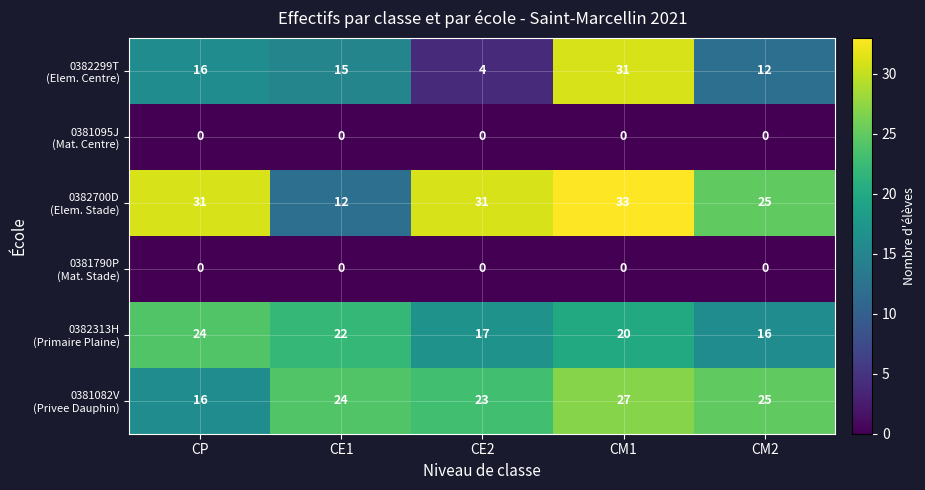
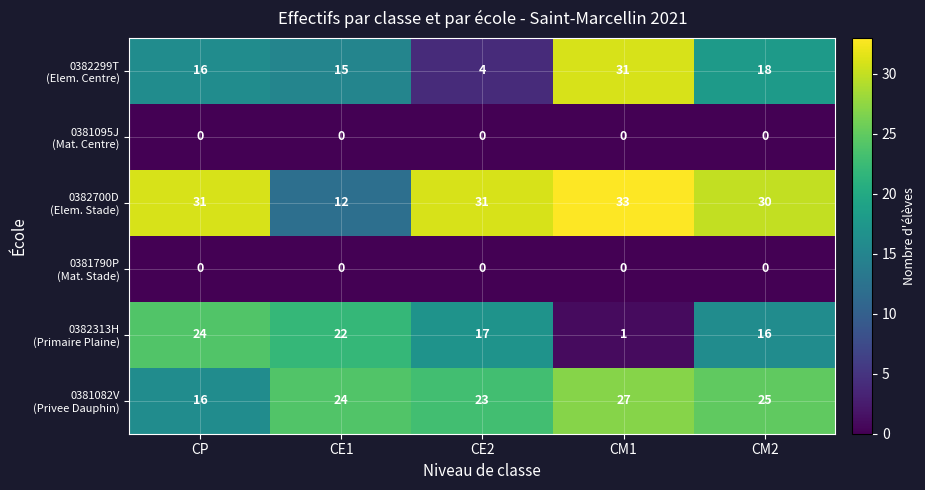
  {
    "0382299T (Elem. Centre)": {
      "CP": 16,
      "CE1": 15,
      "CE2": 4,
      "CM1": 31,
-     "CM2": 12
+     "CM2": 18
    },
    "0381095J (Mat. Centre)": {
      "CP": 0,
      "CE1": 0,
      "CE2": 0,
      "CM1": 0,
      "CM2": 0
    },
    "0382700D (Elem. Stade)": {
      "CP": 31,
      "CE1": 12,
      "CE2": 31,
      "CM1": 33,
-     "CM2": 25
+     "CM2": 30
    },
    "0381790P (Mat. Stade)": {
      "CP": 0,
      "CE1": 0,
      "CE2": 0,
      "CM1": 0,
      "CM2": 0
    },
    "0382313H (Primaire Plaine)": {
      "CP": 24,
      "CE1": 22,
      "CE2": 17,
-     "CM1": 20,
+     "CM1": 1,
      "CM2": 16
    },
    "0381082V (Privee Dauphin)": {
      "CP": 16,
      "CE1": 24,
      "CE2": 23,
      "CM1": 27,
      "CM2": 25
    }
  }
